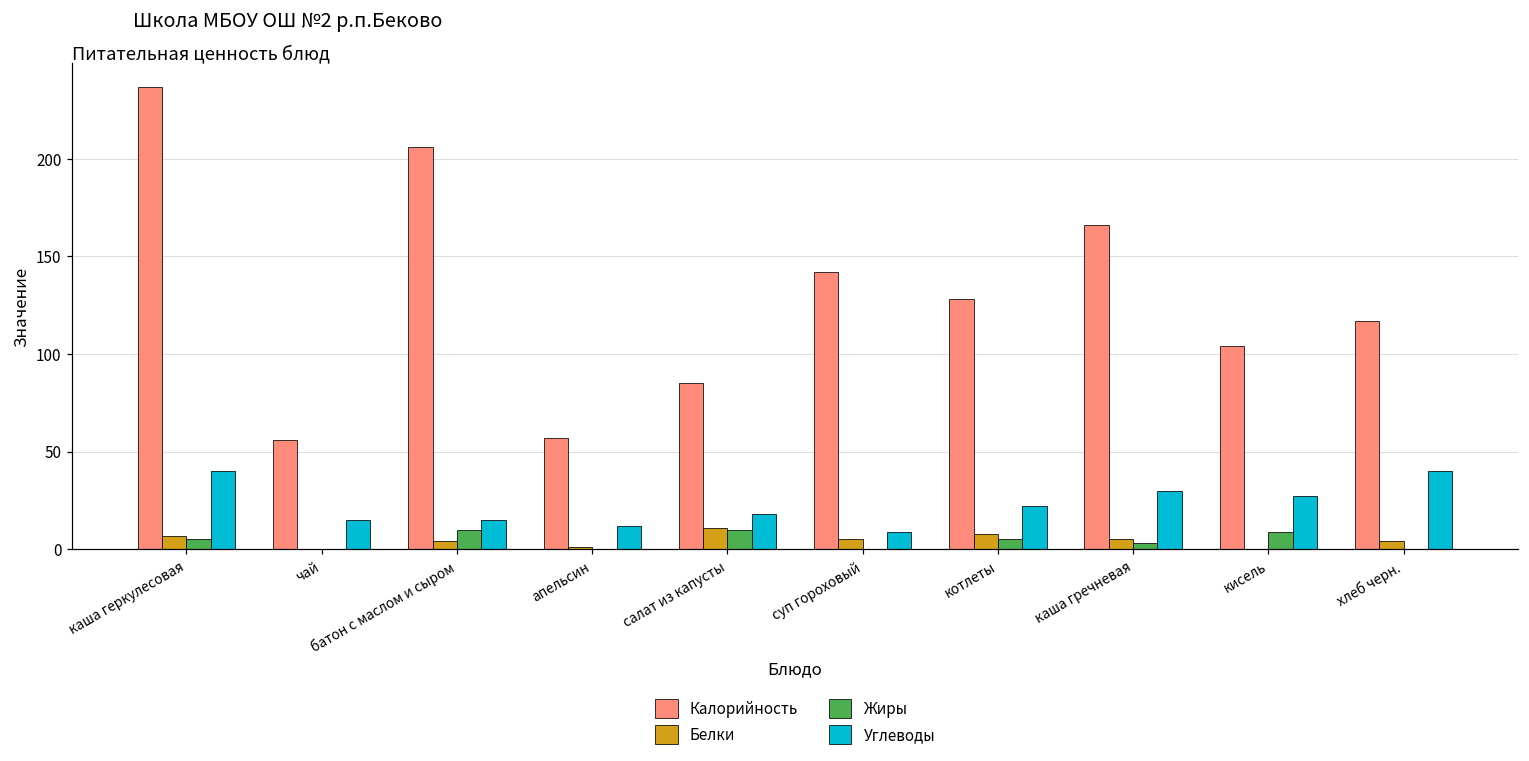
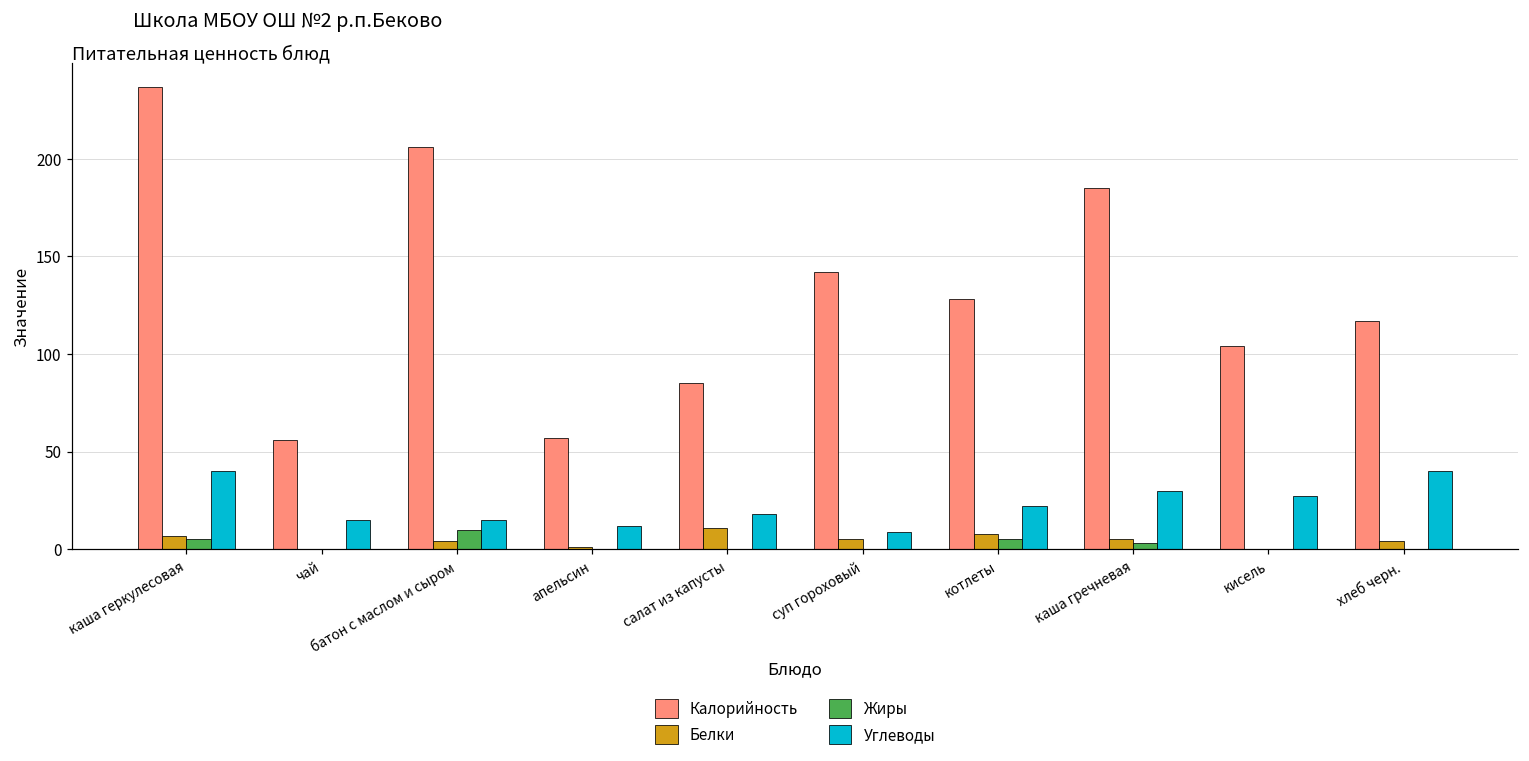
  {
    "Калорийность": {
      "каша геркулесовая": 237,
      "чай": 56,
      "батон с маслом и сыром": 206,
      "апельсин": 57,
      "салат из капусты": 85,
      "суп гороховый": 142,
      "котлеты": 128,
-     "каша гречневая": 166,
+     "каша гречневая": 185,
      "кисель": 104,
      "хлеб черн.": 117
    },
    "Белки": {
      "каша геркулесовая": 7,
      "чай": 0,
      "батон с маслом и сыром": 4,
      "салат из капусты": 11,
      "суп гороховый": 5,
      "котлеты": 8,
      "каша гречневая": 5,
      "кисель": 0,
      "хлеб черн.": 4
    },
    "Жиры": {
      "каша геркулесовая": 5,
      "чай": 0,
      "батон с маслом и сыром": 10,
      "апельсин": 0,
-     "салат из капусты": 10,
+     "салат из капусты": 0,
      "суп гороховый": 0,
      "котлеты": 5,
      "каша гречневая": 3,
-     "кисель": 9,
+     "кисель": 0,
      "хлеб черн.": 0
    },
    "Углеводы": {
      "каша геркулесовая": 40,
      "чай": 15,
      "батон с маслом и сыром": 15,
      "апельсин": 12,
      "салат из капусты": 18,
      "суп гороховый": 9,
      "котлеты": 22,
      "каша гречневая": 30,
      "кисель": 27,
      "хлеб черн.": 40
    }
  }
